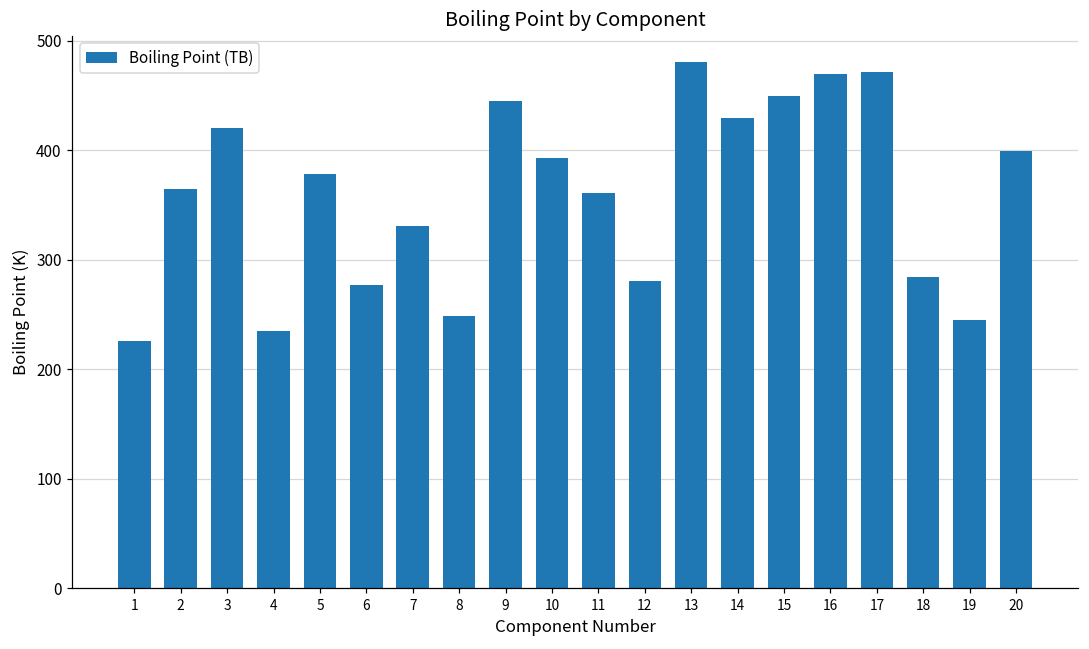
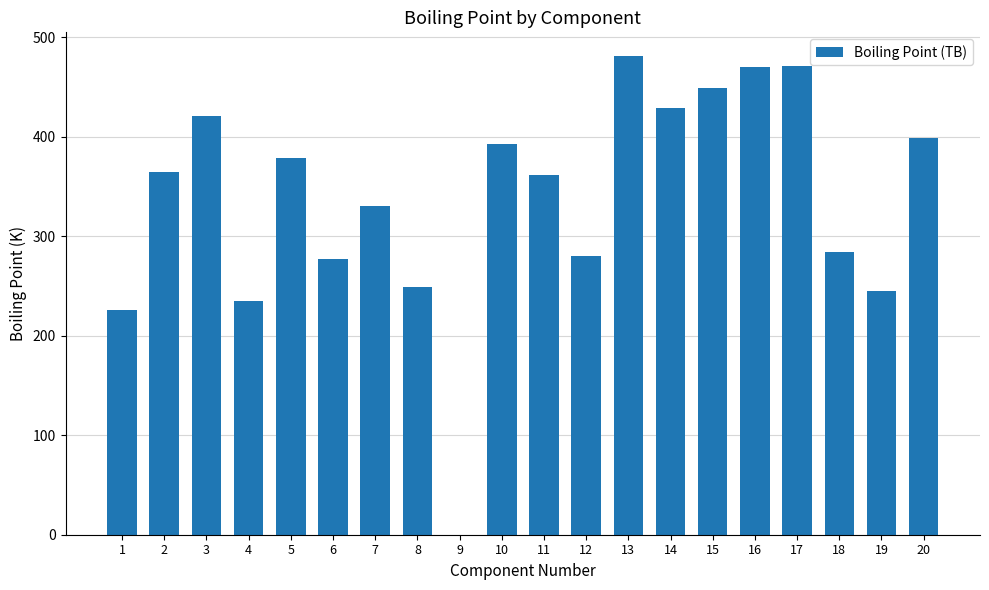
  {
    "1": 230,
    "2": 360,
    "3": 420,
    "4": 240,
    "5": 380,
    "6": 280,
    "7": 330,
    "8": 250,
-   "9": 450,
+   "9": 0,
    "10": 390,
    "11": 360,
    "12": 280,
    "13": 480,
    "14": 430,
    "15": 450,
    "16": 470,
    "17": 470,
    "18": 280,
    "19": 250,
    "20": 400
  }
